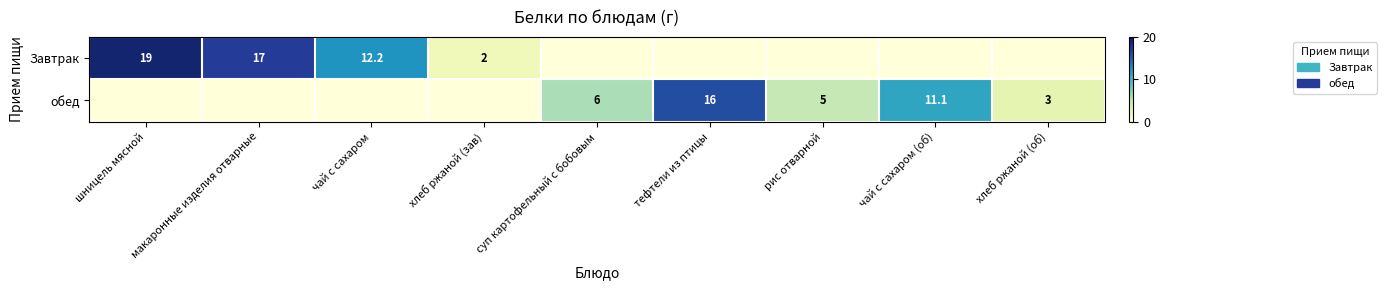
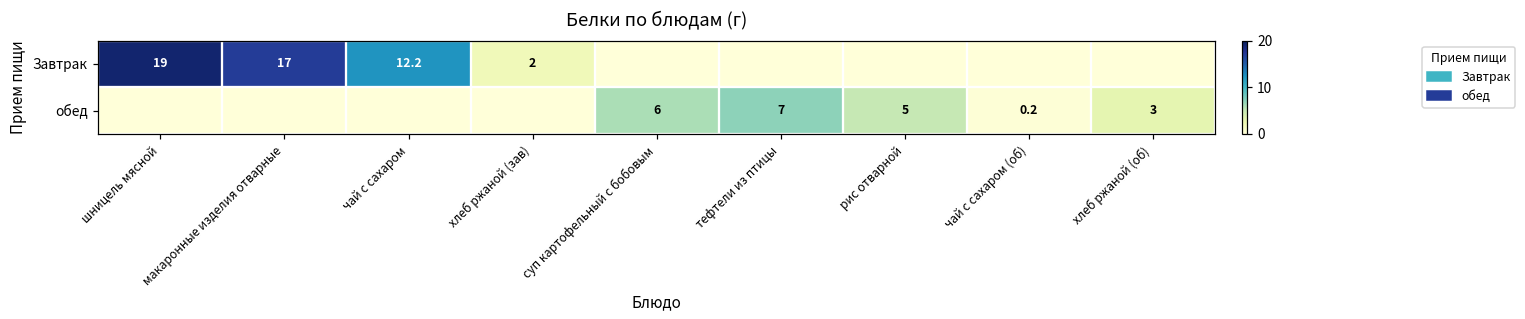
  {
    "Завтрак": {
      "шницель мясной": 19,
      "макаронные изделия отварные": 17,
      "чай с сахаром": 12.2,
      "хлеб ржаной (зав)": 2
    },
    "обед": {
      "суп картофельный с бобовым": 6,
-     "тефтели из птицы": 16,
+     "тефтели из птицы": 7,
      "рис отварной": 5,
-     "чай с сахаром (об)": 11.1,
+     "чай с сахаром (об)": 0.2,
      "хлеб ржаной (об)": 3
    }
  }
